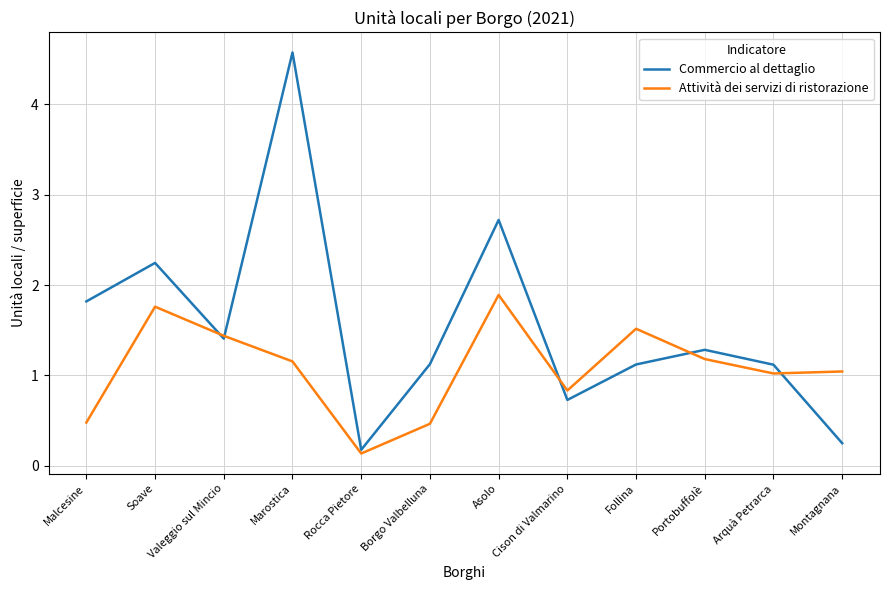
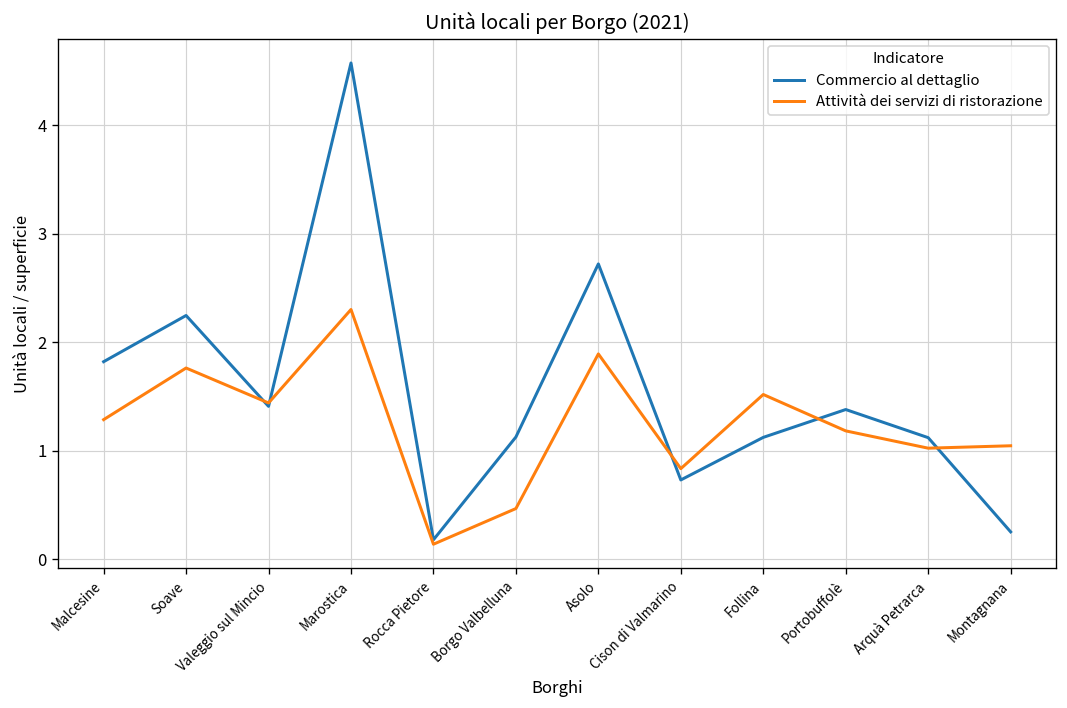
  {
    "Commercio al dettaglio": {
      "Malcesine": 1.8,
      "Soave": 2.2,
      "Valeggio sul Mincio": 1.4,
      "Marostica": 4.6,
      "Rocca Pietore": 0.2,
      "Borgo Valbelluna": 1.1,
      "Asolo": 2.7,
      "Cison di Valmarino": 0.7,
      "Follina": 1.1,
-     "Portobuffolè": 1.3,
+     "Portobuffolè": 1.4,
      "Arquà Petrarca": 1.1,
      "Montagnana": 0.3
    },
    "Attività dei servizi di ristorazione": {
-     "Malcesine": 0.5,
+     "Malcesine": 1.3,
      "Soave": 1.8,
      "Valeggio sul Mincio": 1.4,
-     "Marostica": 1.2,
+     "Marostica": 2.3,
      "Rocca Pietore": 0.1,
      "Borgo Valbelluna": 0.5,
      "Asolo": 1.9,
      "Cison di Valmarino": 0.8,
      "Follina": 1.5,
      "Portobuffolè": 1.2,
      "Arquà Petrarca": 1.0,
      "Montagnana": 1.0
    }
  }
